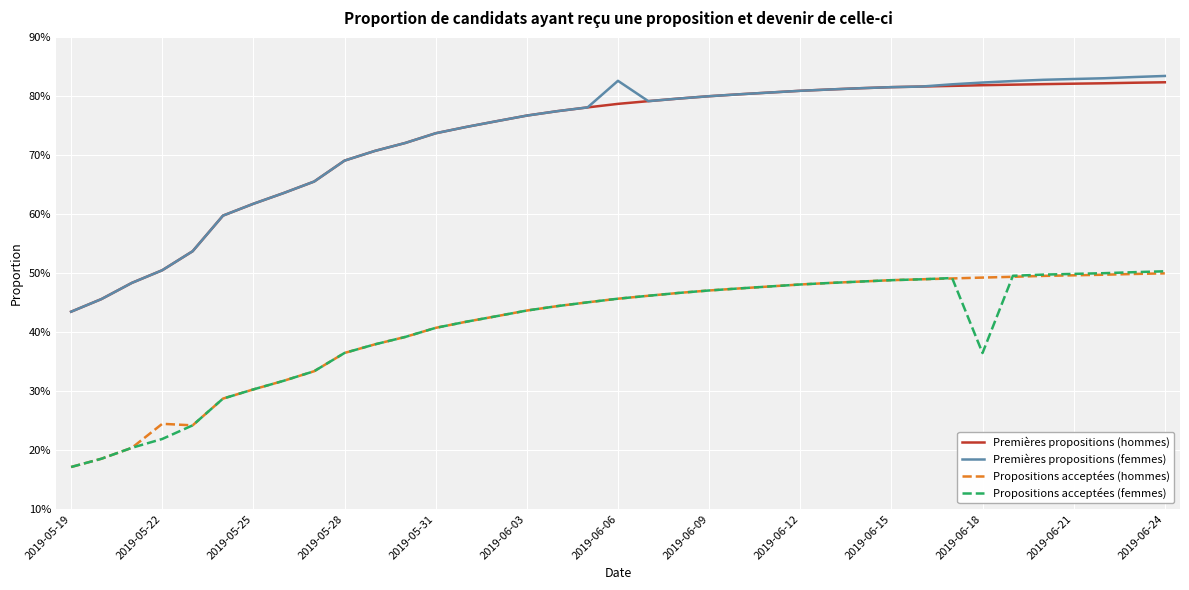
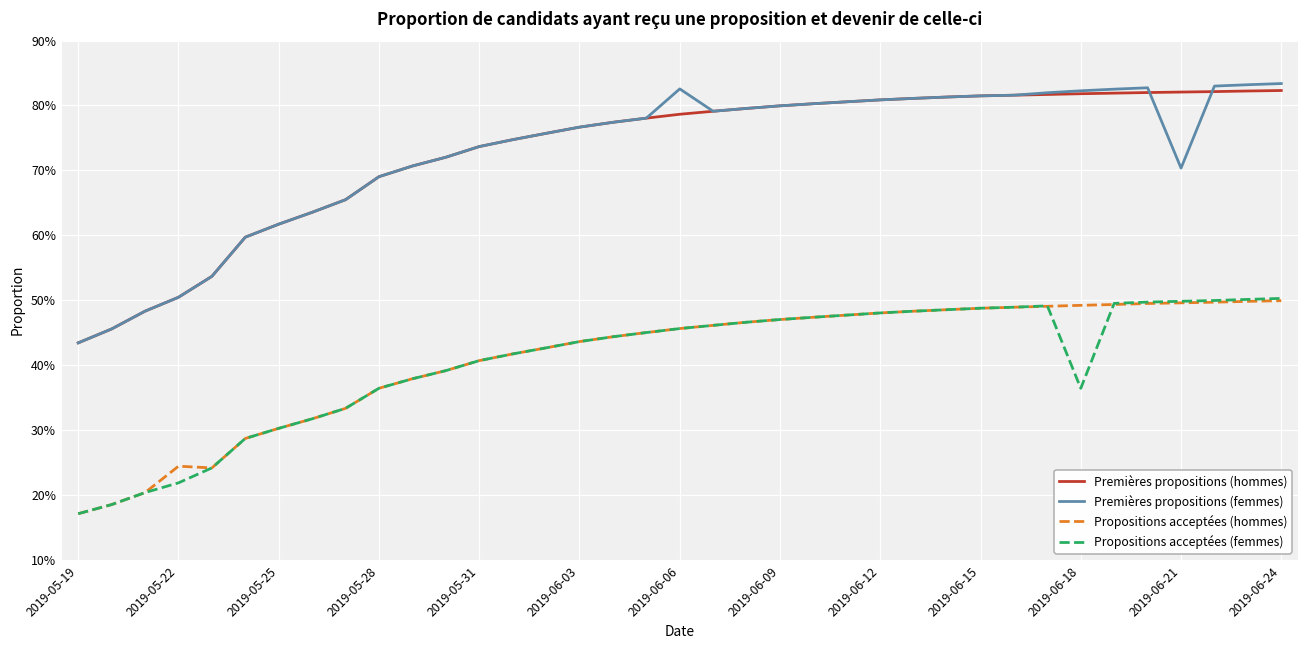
  {
    "Premières propositions (hommes)": {
      "2019-06-06": "79%",
      "2019-06-18": "82%",
      "2019-06-21": "82%",
      "2019-06-24": "82%"
    },
    "Premières propositions (femmes)": {
      "2019-06-06": "83%",
      "2019-06-18": "82%",
-     "2019-06-21": "83%",
+     "2019-06-21": "70%",
      "2019-06-24": "83%"
    },
    "Propositions acceptées (hommes)": {
      "2019-05-22": "24%",
      "2019-06-18": "49%"
    },
    "Propositions acceptées (femmes)": {
      "2019-05-22": "22%",
      "2019-06-18": "36%"
    }
  }
